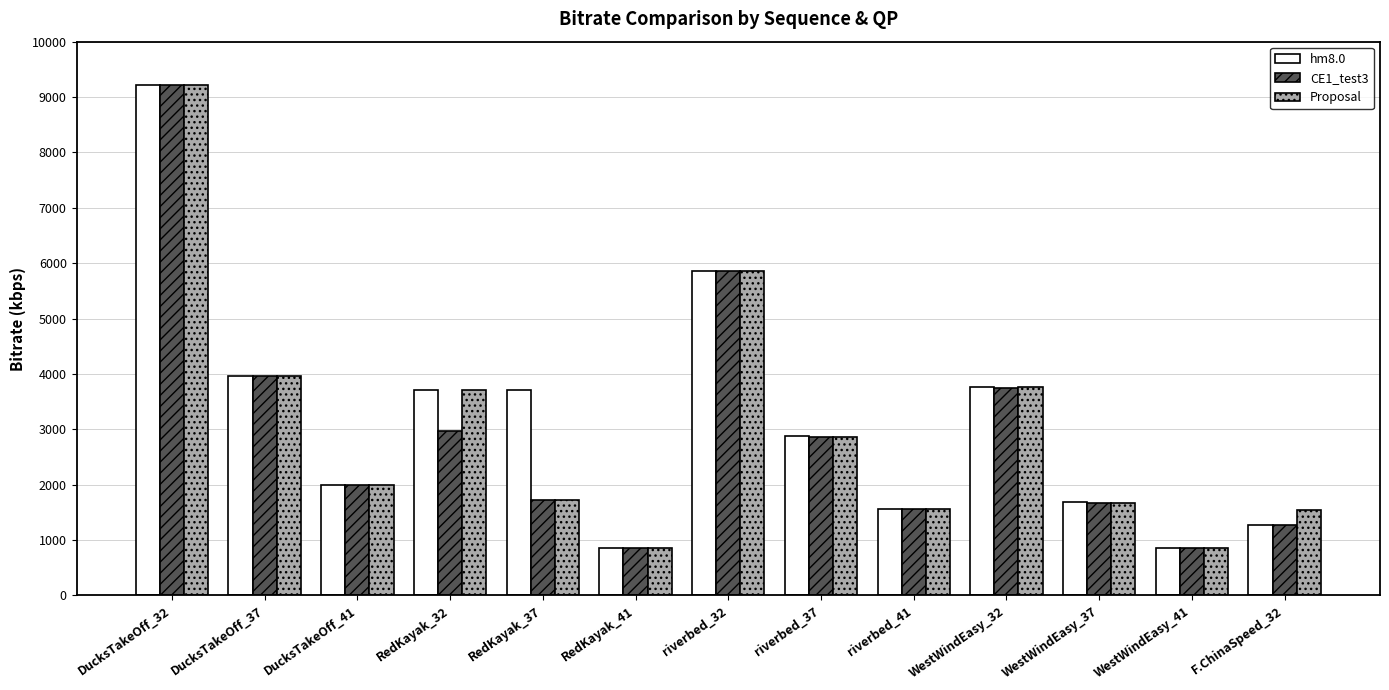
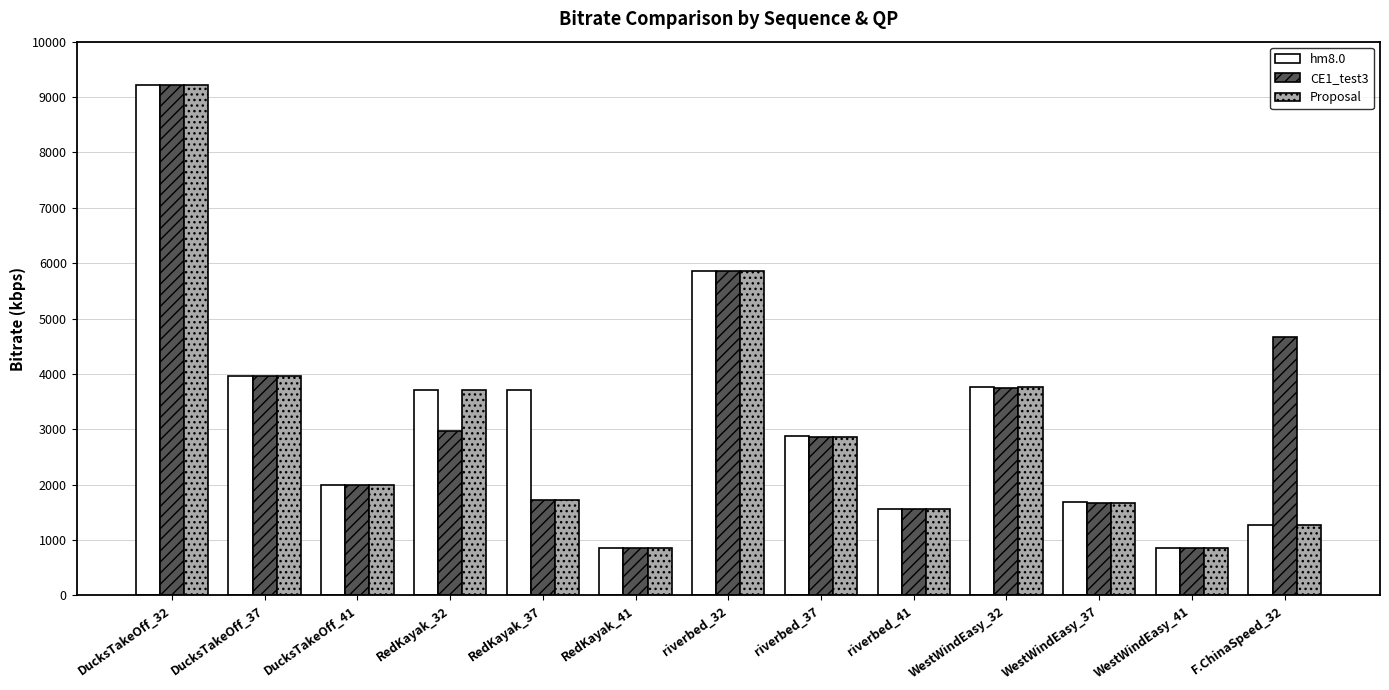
  {
    "hm8.0": {
      "DucksTakeOff_32": 9200,
      "DucksTakeOff_37": 4000,
      "DucksTakeOff_41": 2000,
      "RedKayak_32": 3700,
      "RedKayak_37": 3700,
      "RedKayak_41": 900,
      "riverbed_32": 5900,
      "riverbed_37": 2900,
      "riverbed_41": 1600,
      "WestWindEasy_32": 3800,
      "WestWindEasy_37": 1700,
      "WestWindEasy_41": 900,
      "F.ChinaSpeed_32": 1300
    },
    "CE1_test3": {
      "DucksTakeOff_32": 9200,
      "DucksTakeOff_37": 4000,
      "DucksTakeOff_41": 2000,
      "RedKayak_32": 3000,
      "RedKayak_37": 1700,
      "RedKayak_41": 900,
      "riverbed_32": 5900,
      "riverbed_37": 2900,
      "riverbed_41": 1600,
      "WestWindEasy_32": 3800,
      "WestWindEasy_37": 1700,
      "WestWindEasy_41": 900,
-     "F.ChinaSpeed_32": 1300
+     "F.ChinaSpeed_32": 4700
    },
    "Proposal": {
      "DucksTakeOff_32": 9200,
      "DucksTakeOff_37": 4000,
      "DucksTakeOff_41": 2000,
      "RedKayak_32": 3700,
      "RedKayak_37": 1700,
      "RedKayak_41": 900,
      "riverbed_32": 5900,
      "riverbed_37": 2900,
      "riverbed_41": 1600,
      "WestWindEasy_32": 3800,
      "WestWindEasy_37": 1700,
      "WestWindEasy_41": 900,
-     "F.ChinaSpeed_32": 1500
+     "F.ChinaSpeed_32": 1300
    }
  }
